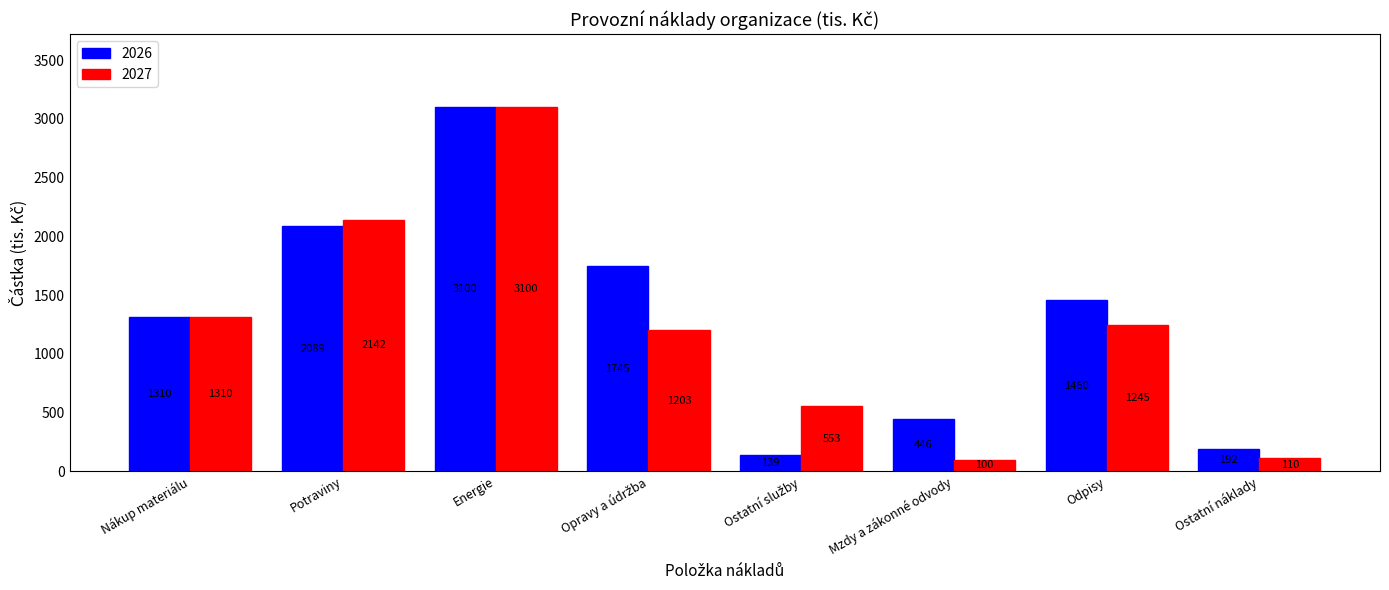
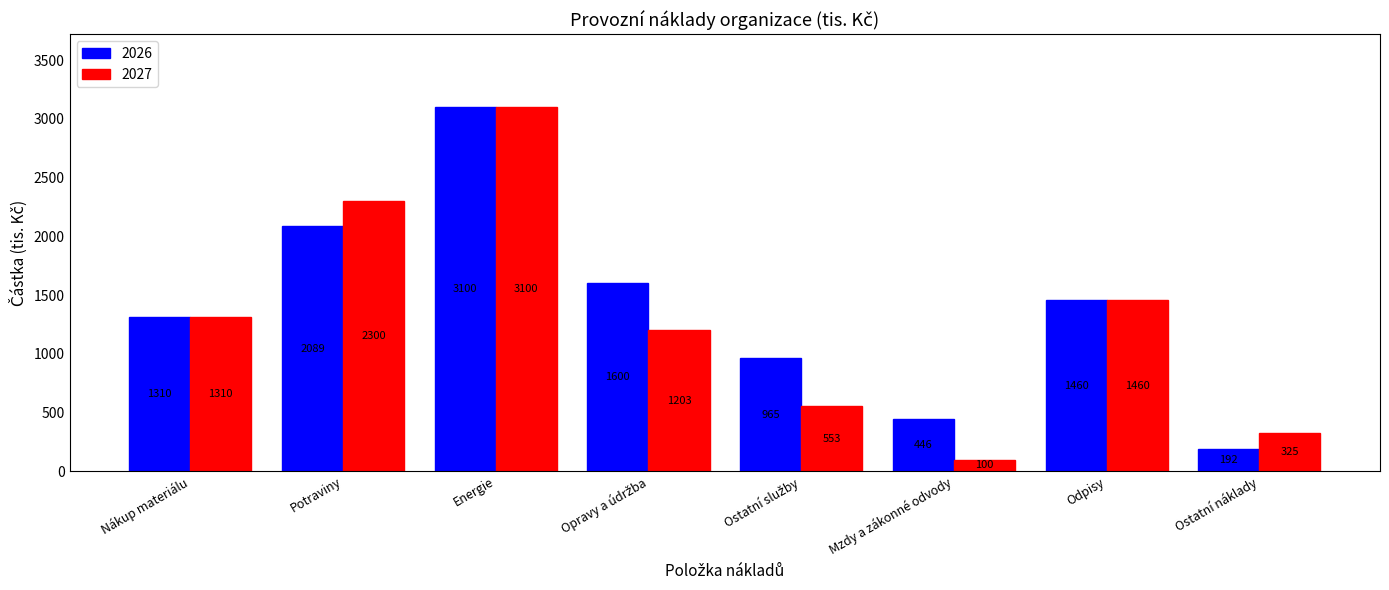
  {
    "2026": {
      "Nákup materiálu": 1310,
      "Potraviny": 2089,
      "Energie": 3100,
-     "Opravy a údržba": 1745,
-     "Ostatní služby": 139,
+     "Opravy a údržba": 1600,
+     "Ostatní služby": 965,
      "Mzdy a zákonné odvody": 446,
      "Odpisy": 1460,
      "Ostatní náklady": 192
    },
    "2027": {
      "Nákup materiálu": 1310,
-     "Potraviny": 2142,
+     "Potraviny": 2300,
      "Energie": 3100,
      "Opravy a údržba": 1203,
      "Ostatní služby": 553,
      "Mzdy a zákonné odvody": 100,
-     "Odpisy": 1245,
-     "Ostatní náklady": 110
+     "Odpisy": 1460,
+     "Ostatní náklady": 325
    }
  }
